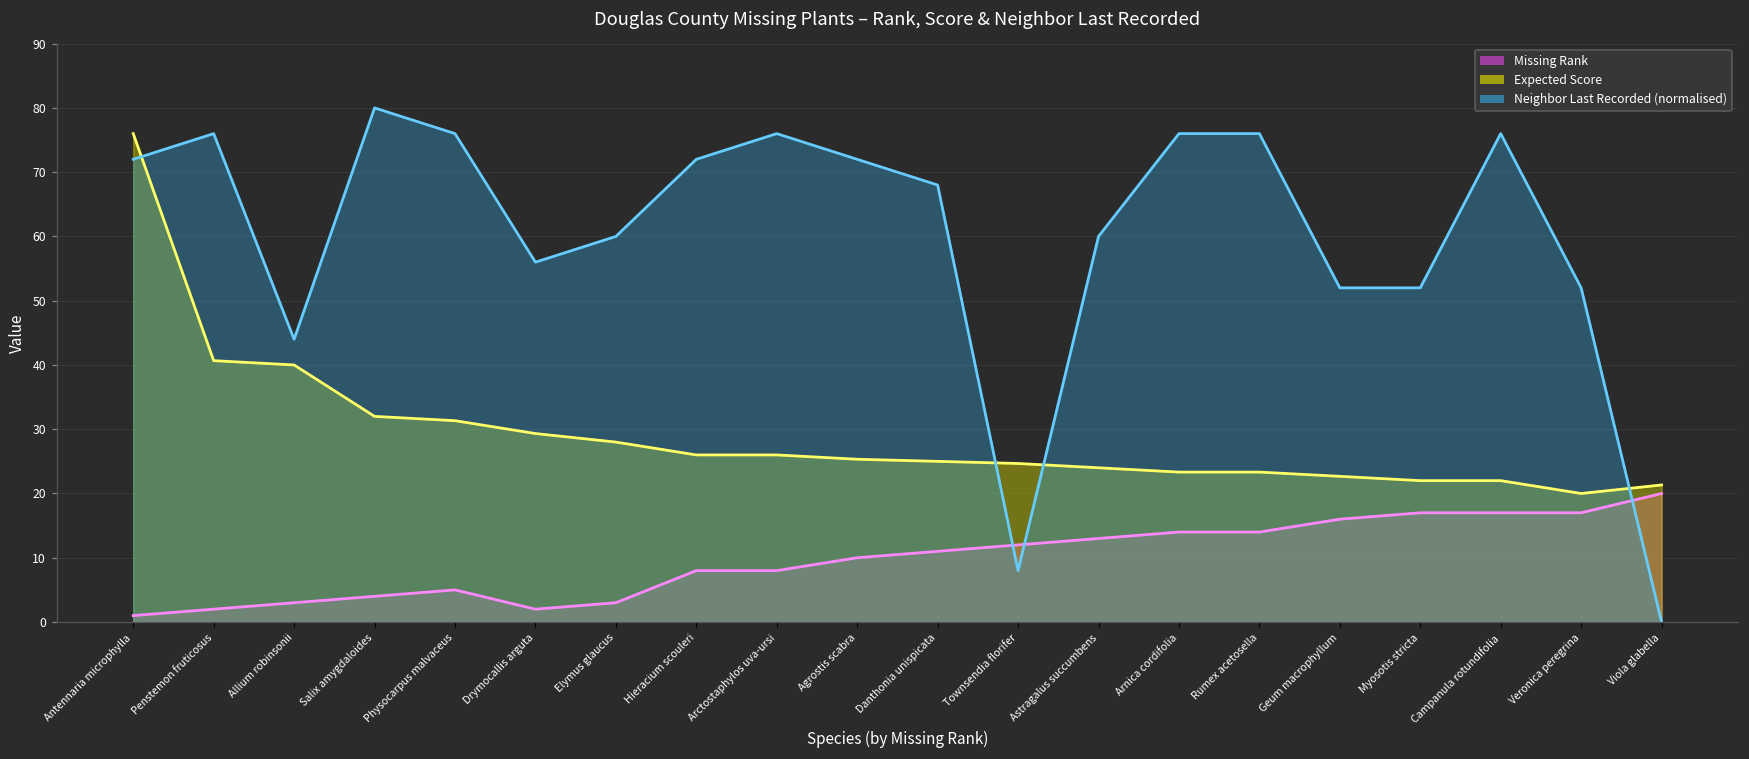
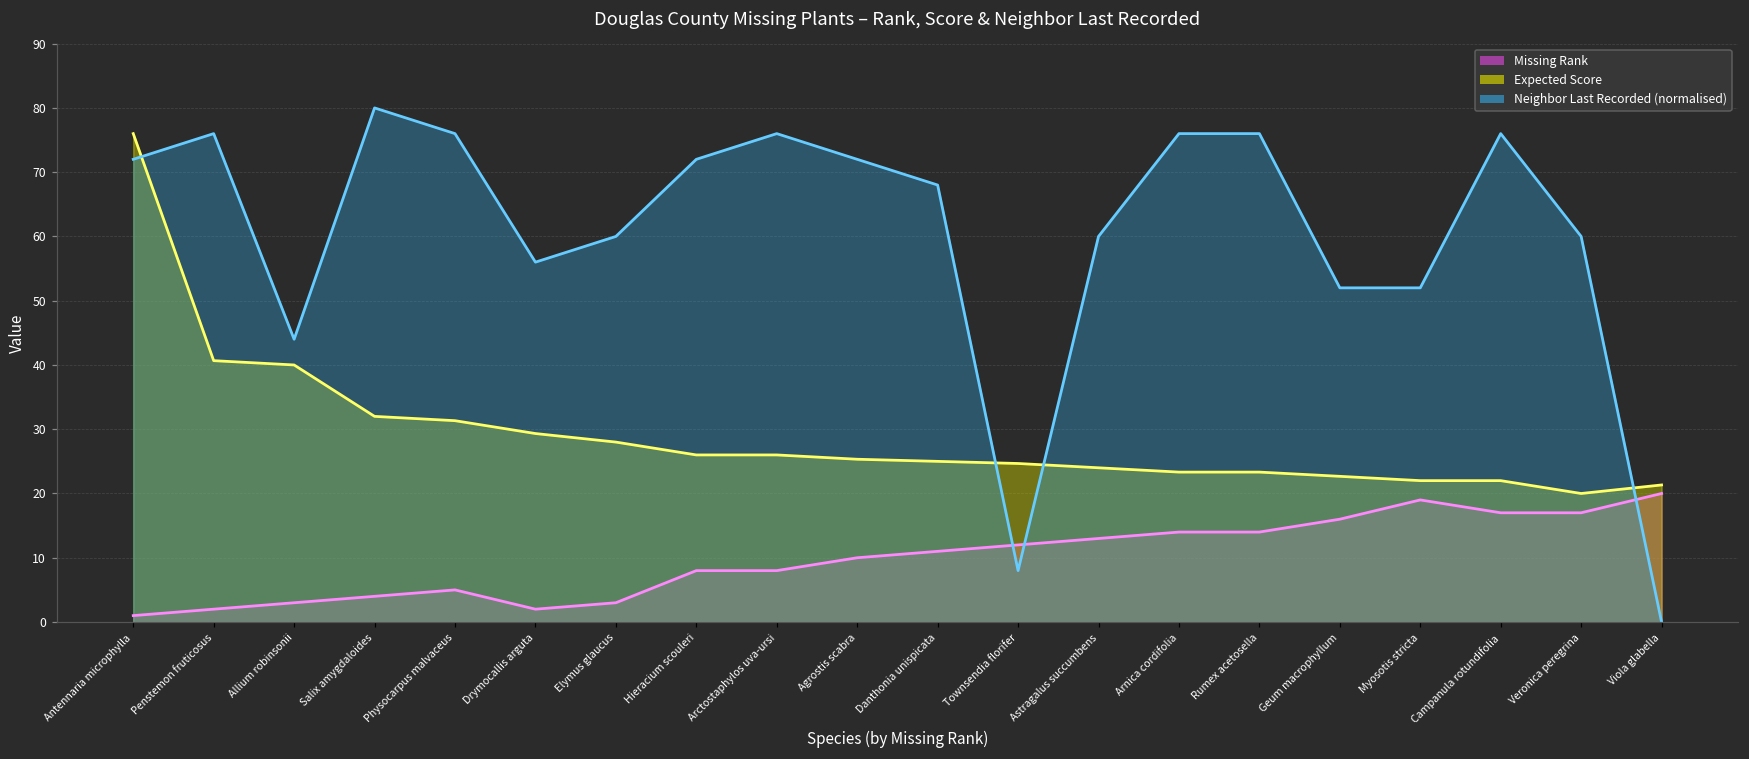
  {
    "Missing Rank": {
      "Antennaria microphylla": 1,
      "Penstemon fruticosus": 2,
      "Allium robinsonii": 3,
      "Salix amygdaloides": 4,
      "Physocarpus malvaceus": 5,
      "Drymocallis arguta": 2,
      "Elymus glaucus": 3,
      "Hieracium scouleri": 8,
      "Arctostaphylos uva-ursi": 8,
      "Agrostis scabra": 10,
      "Danthonia unispicata": 11,
      "Townsendia florifer": 12,
      "Astragalus succumbens": 13,
      "Arnica cordifolia": 14,
      "Rumex acetosella": 14,
      "Geum macrophyllum": 16,
-     "Myosotis stricta": 17,
+     "Myosotis stricta": 19,
      "Campanula rotundifolia": 17,
      "Veronica peregrina": 17,
      "Viola glabella": 20
    },
    "Expected Score": {
      "Antennaria microphylla": 76,
      "Penstemon fruticosus": 41,
      "Allium robinsonii": 40,
      "Salix amygdaloides": 32,
      "Physocarpus malvaceus": 31,
      "Drymocallis arguta": 29,
      "Elymus glaucus": 28,
      "Hieracium scouleri": 26,
      "Arctostaphylos uva-ursi": 26,
      "Agrostis scabra": 25,
      "Danthonia unispicata": 25,
      "Townsendia florifer": 25,
      "Astragalus succumbens": 24,
      "Arnica cordifolia": 23,
      "Rumex acetosella": 23,
      "Geum macrophyllum": 23,
      "Myosotis stricta": 22,
      "Campanula rotundifolia": 22,
      "Veronica peregrina": 20,
      "Viola glabella": 21
    },
    "Neighbor Last Recorded (normalised)": {
      "Antennaria microphylla": 72,
      "Penstemon fruticosus": 76,
      "Allium robinsonii": 44,
      "Salix amygdaloides": 80,
      "Physocarpus malvaceus": 76,
      "Drymocallis arguta": 56,
      "Elymus glaucus": 60,
      "Hieracium scouleri": 72,
      "Arctostaphylos uva-ursi": 76,
      "Agrostis scabra": 72,
      "Danthonia unispicata": 68,
      "Townsendia florifer": 8,
      "Astragalus succumbens": 60,
      "Arnica cordifolia": 76,
      "Rumex acetosella": 76,
      "Geum macrophyllum": 52,
      "Myosotis stricta": 52,
      "Campanula rotundifolia": 76,
-     "Veronica peregrina": 52,
+     "Veronica peregrina": 60,
      "Viola glabella": 0
    }
  }
